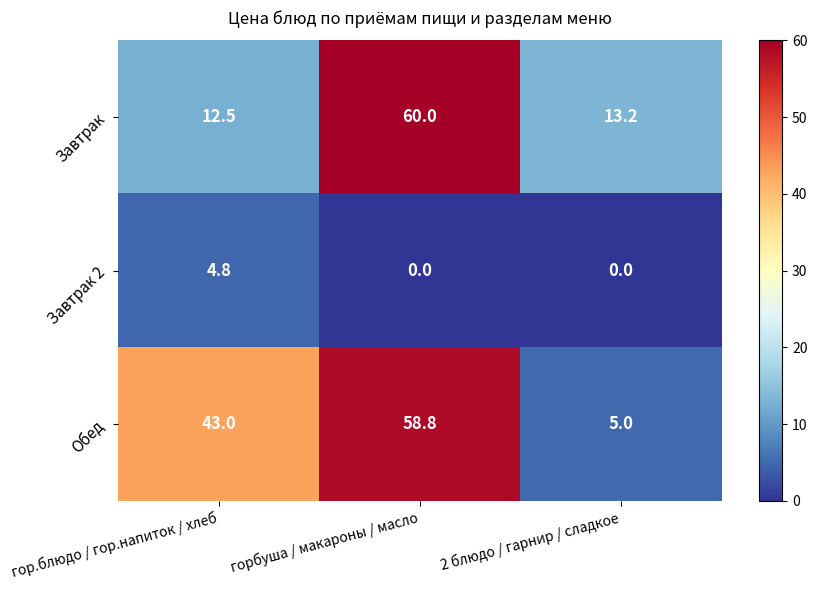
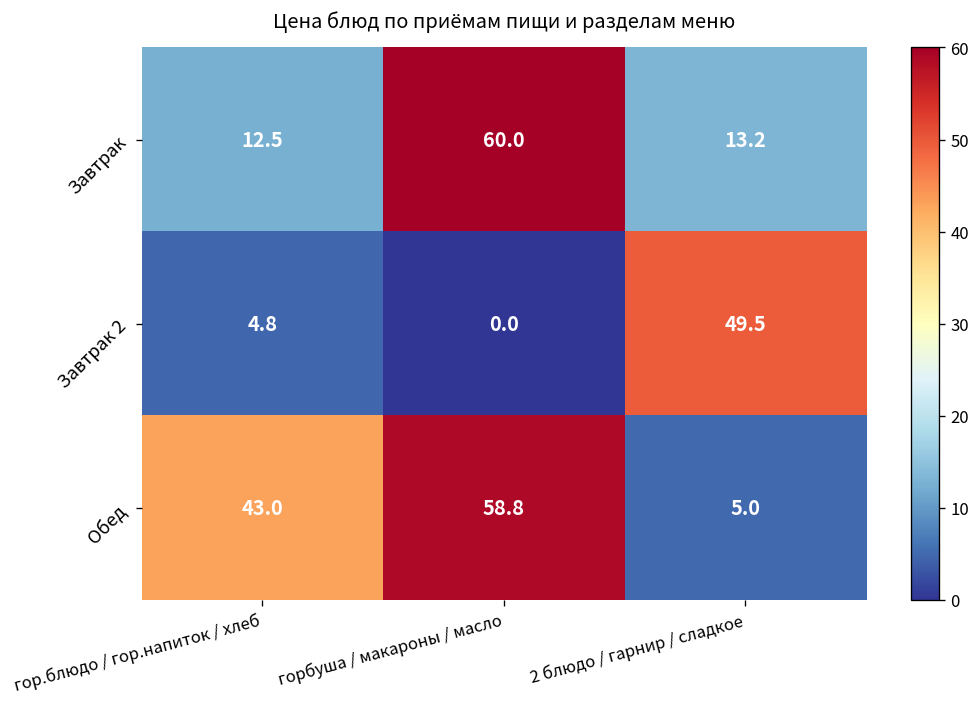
  {
    "Завтрак": {
      "гор.блюдо / гор.напиток / хлеб": 12.5,
      "горбуша / макароны / масло": 60.0,
      "2 блюдо / гарнир / сладкое": 13.2
    },
    "Завтрак 2": {
      "гор.блюдо / гор.напиток / хлеб": 4.8,
      "горбуша / макароны / масло": 0.0,
-     "2 блюдо / гарнир / сладкое": 0.0
+     "2 блюдо / гарнир / сладкое": 49.5
    },
    "Обед": {
      "гор.блюдо / гор.напиток / хлеб": 43.0,
      "горбуша / макароны / масло": 58.8,
      "2 блюдо / гарнир / сладкое": 5.0
    }
  }
